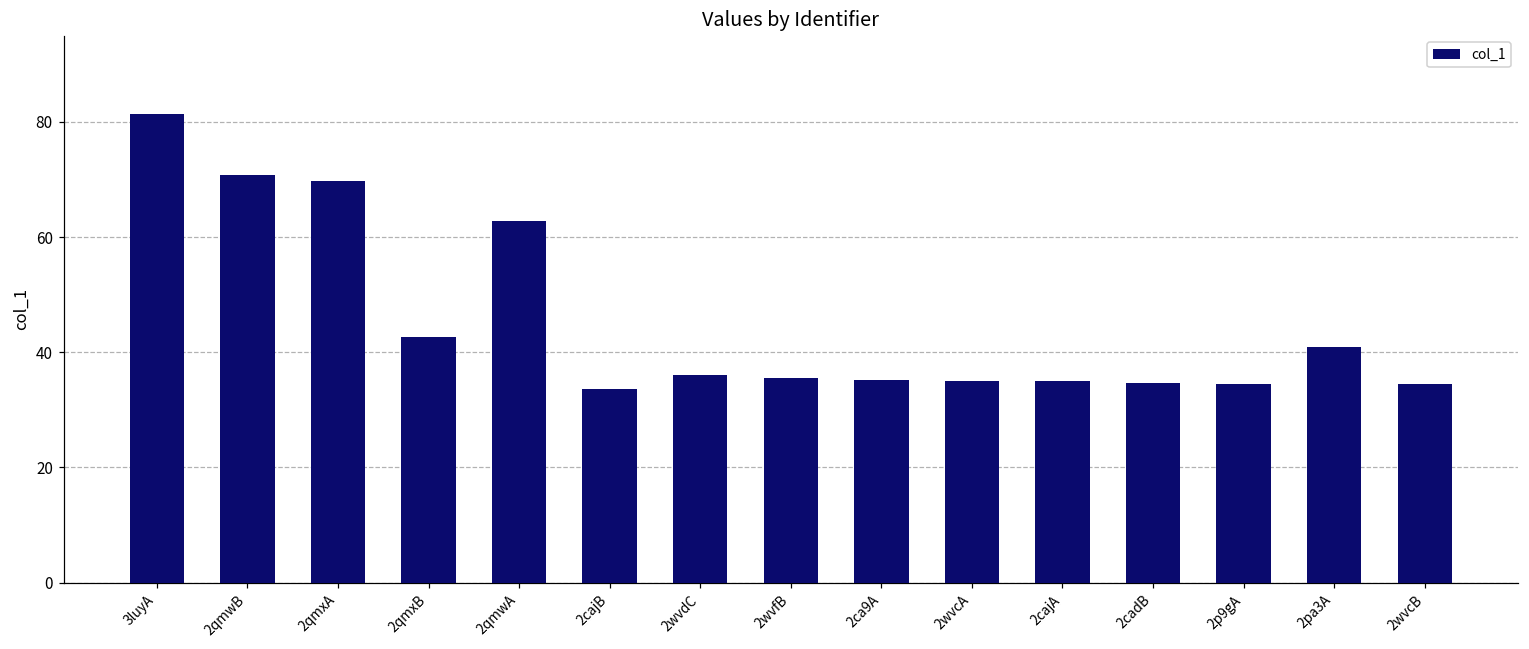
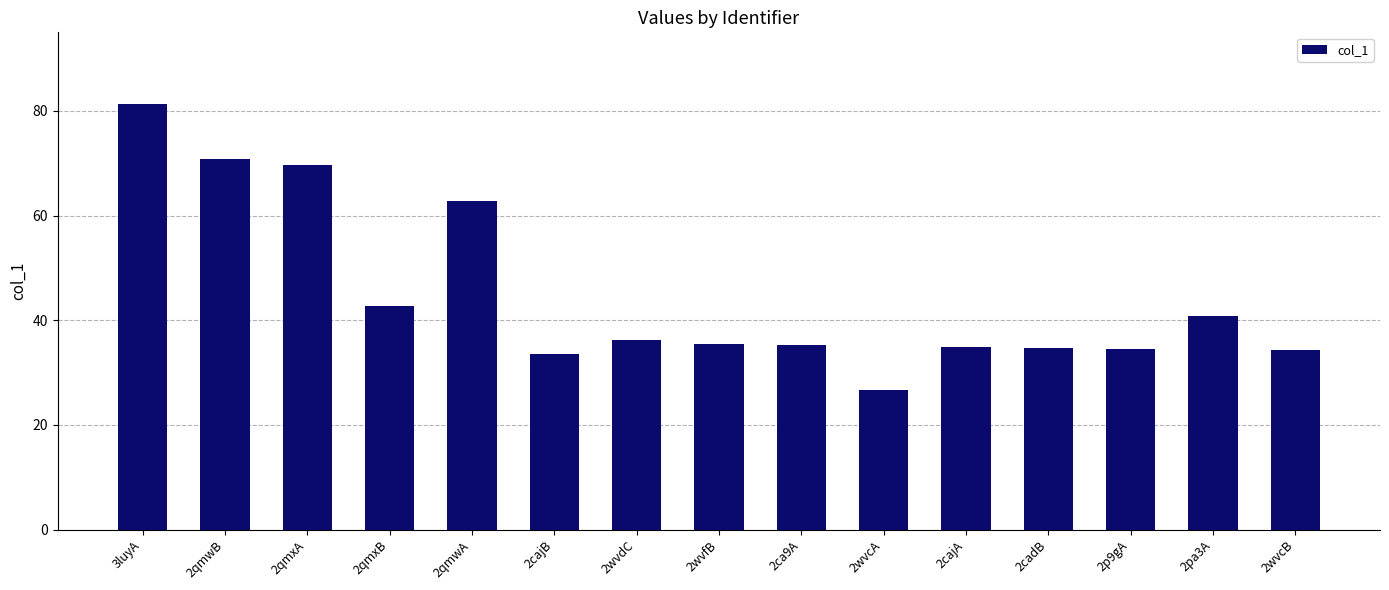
  {
    "3luyA": 81,
    "2qmwB": 71,
    "2qmxA": 70,
    "2qmxB": 43,
    "2qmwA": 63,
    "2cajB": 34,
    "2wvdC": 36,
    "2wvfB": 35,
    "2ca9A": 35,
-   "2wvcA": 35,
+   "2wvcA": 27,
    "2cajA": 35,
    "2cadB": 35,
    "2p9gA": 35,
    "2pa3A": 41,
    "2wvcB": 34
  }
